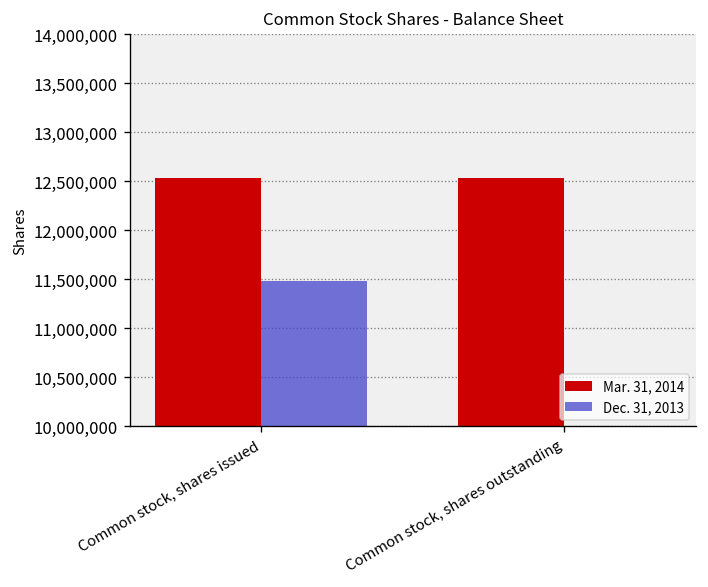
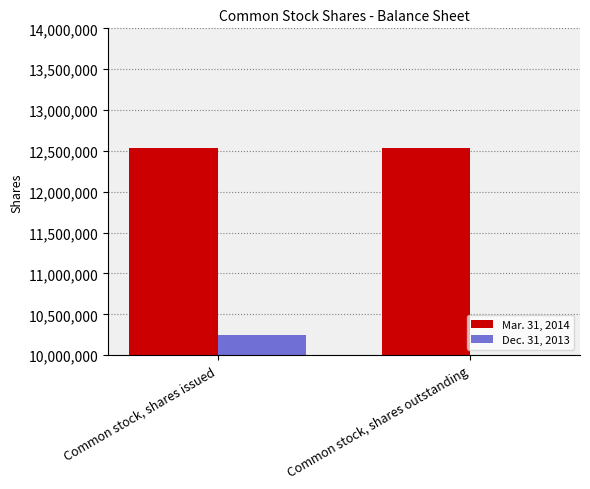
  {
    "Mar. 31, 2014": {
      "Common stock, shares issued": "12,500,000",
      "Common stock, shares outstanding": "12,500,000"
    },
    "Dec. 31, 2013": {
-     "Common stock, shares issued": "11,500,000"
+     "Common stock, shares issued": "10,200,000"
    }
  }
